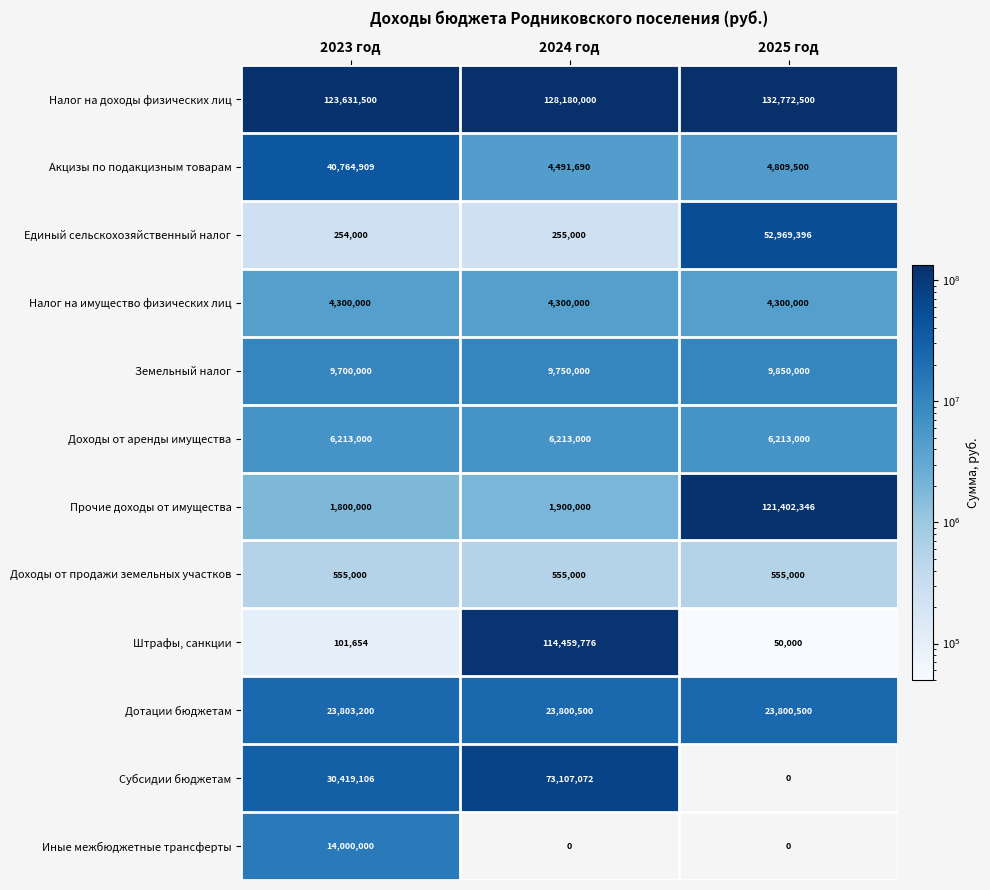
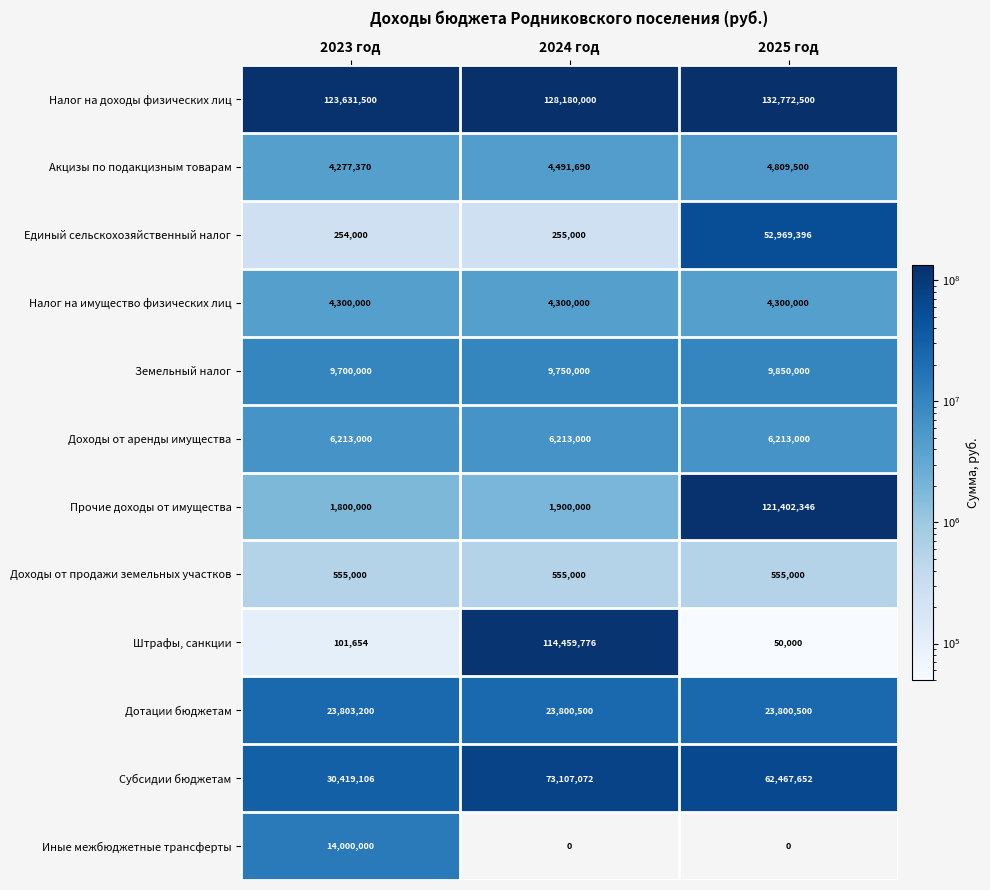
  {
    "Налог на доходы физических лиц": {
      "2023 год": "123,631,500",
      "2024 год": "128,180,000",
      "2025 год": "132,772,500"
    },
    "Акцизы по подакцизным товарам": {
-     "2023 год": "40,764,909",
+     "2023 год": "4,277,370",
      "2024 год": "4,491,690",
      "2025 год": "4,809,500"
    },
    "Единый сельскохозяйственный налог": {
      "2023 год": "254,000",
      "2024 год": "255,000",
      "2025 год": "52,969,396"
    },
    "Налог на имущество физических лиц": {
      "2023 год": "4,300,000",
      "2024 год": "4,300,000",
      "2025 год": "4,300,000"
    },
    "Земельный налог": {
      "2023 год": "9,700,000",
      "2024 год": "9,750,000",
      "2025 год": "9,850,000"
    },
    "Доходы от аренды имущества": {
      "2023 год": "6,213,000",
      "2024 год": "6,213,000",
      "2025 год": "6,213,000"
    },
    "Прочие доходы от имущества": {
      "2023 год": "1,800,000",
      "2024 год": "1,900,000",
      "2025 год": "121,402,346"
    },
    "Доходы от продажи земельных участков": {
      "2023 год": "555,000",
      "2024 год": "555,000",
      "2025 год": "555,000"
    },
    "Штрафы, санкции": {
      "2023 год": "101,654",
      "2024 год": "114,459,776",
      "2025 год": "50,000"
    },
    "Дотации бюджетам": {
      "2023 год": "23,803,200",
      "2024 год": "23,800,500",
      "2025 год": "23,800,500"
    },
    "Субсидии бюджетам": {
      "2023 год": "30,419,106",
      "2024 год": "73,107,072",
-     "2025 год": "0"
+     "2025 год": "62,467,652"
    },
    "Иные межбюджетные трансферты": {
      "2023 год": "14,000,000",
      "2024 год": "0",
      "2025 год": "0"
    }
  }
